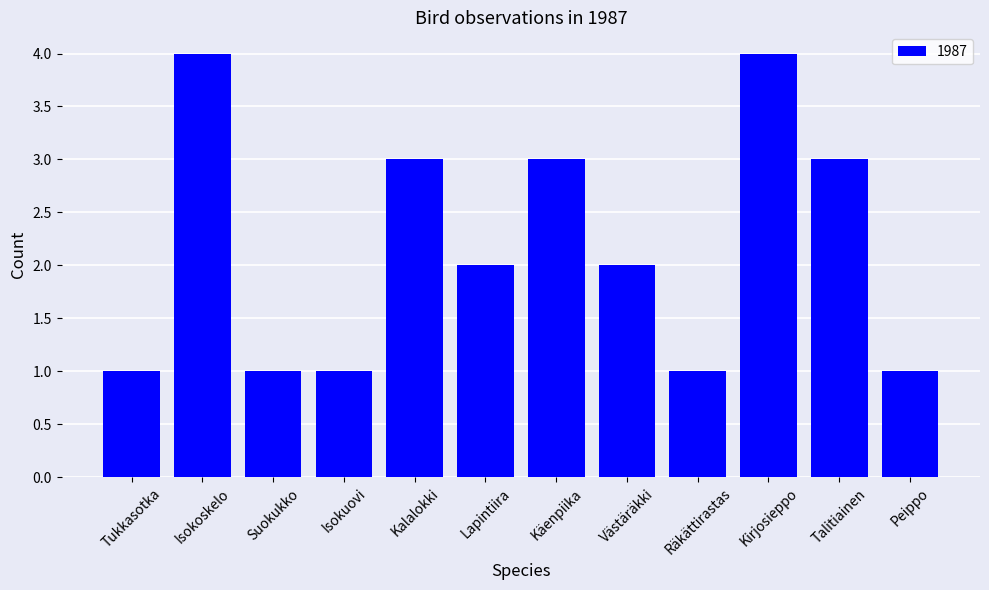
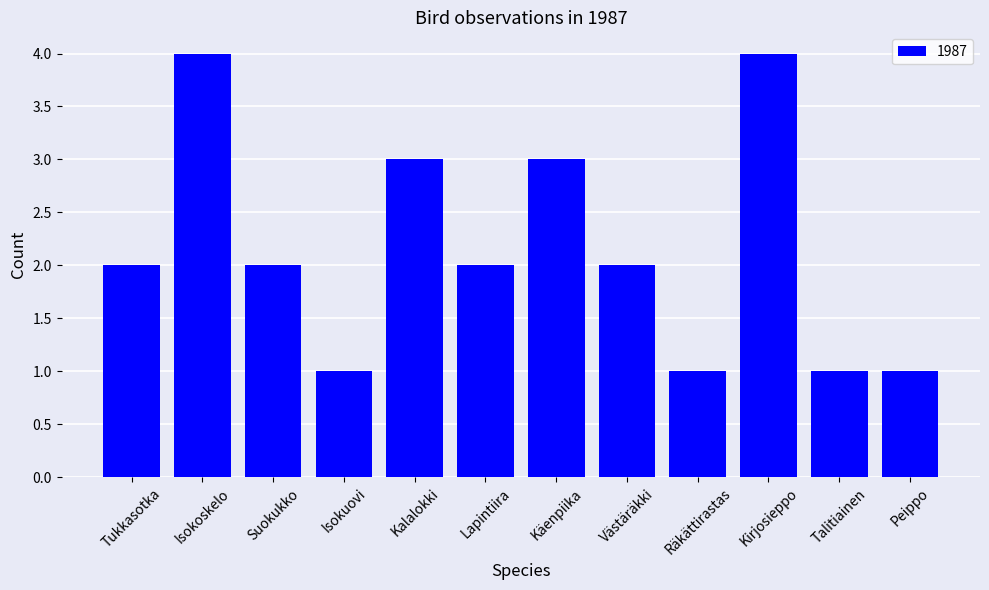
  {
-   "Tukkasotka": 1,
+   "Tukkasotka": 2,
    "Isokoskelo": 4,
-   "Suokukko": 1,
+   "Suokukko": 2,
    "Isokuovi": 1,
    "Kalalokki": 3,
    "Lapintiira": 2,
    "Käenpiika": 3,
    "Västäräkki": 2,
    "Räkättirastas": 1,
    "Kirjosieppo": 4,
-   "Talitiainen": 3,
+   "Talitiainen": 1,
    "Peippo": 1
  }
